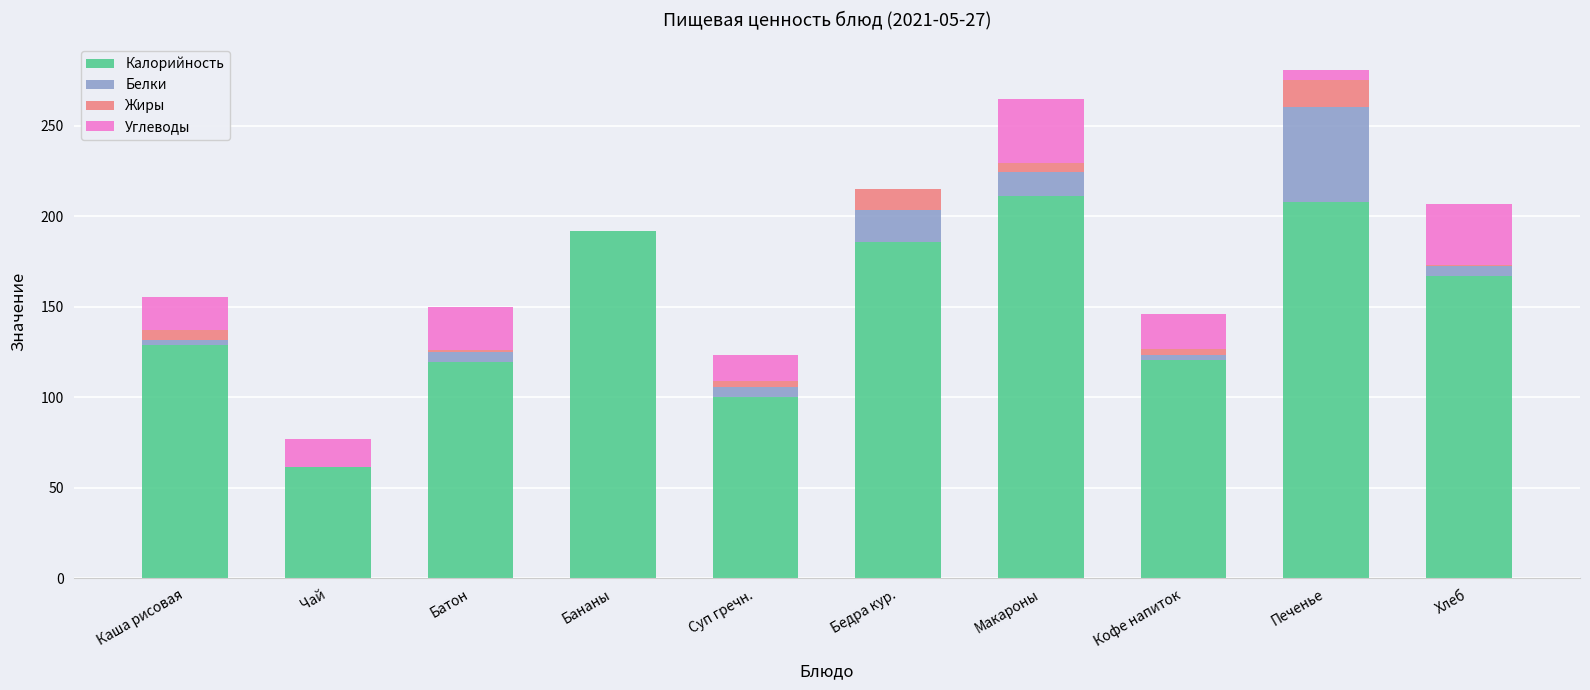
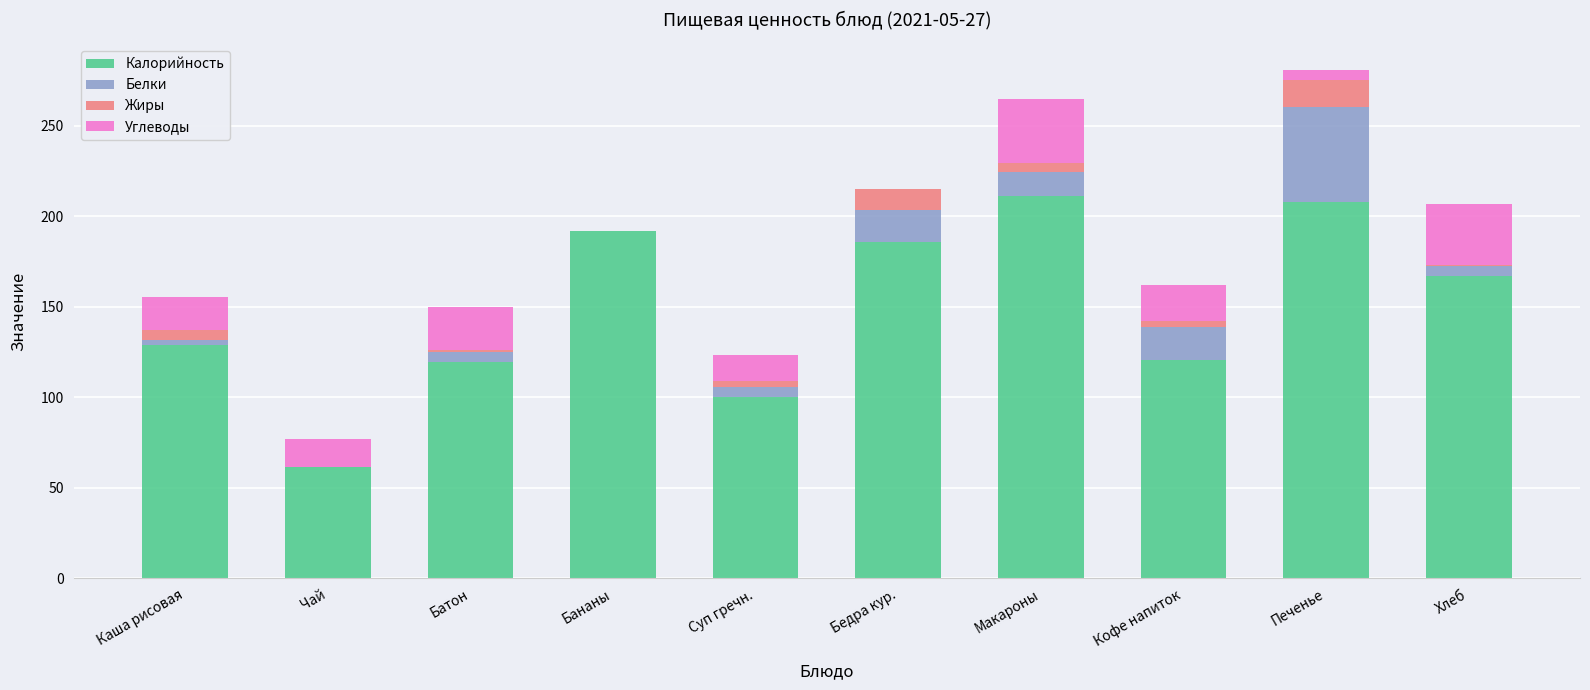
  {
    "Калорийность": {
      "Каша рисовая": 129,
      "Чай": 62,
      "Батон": 120,
      "Бананы": 192,
      "Суп гречн.": 100,
      "Бедра кур.": 186,
      "Макароны": 211,
      "Кофе напиток": 121,
      "Печенье": 208,
      "Хлеб": 167
    },
    "Белки": {
      "Каша рисовая": 3,
      "Батон": 6,
      "Бананы": 0,
      "Суп гречн.": 6,
      "Бедра кур.": 18,
      "Макароны": 13,
-     "Кофе напиток": 3,
+     "Кофе напиток": 18,
      "Печенье": 52,
      "Хлеб": 5
    },
    "Жиры": {
      "Каша рисовая": 5,
      "Бананы": 0,
      "Суп гречн.": 4,
      "Бедра кур.": 11,
      "Макароны": 5,
      "Кофе напиток": 3,
      "Печенье": 15
    },
    "Углеводы": {
      "Каша рисовая": 18,
      "Чай": 15,
      "Батон": 24,
      "Бананы": 0,
      "Суп гречн.": 14,
      "Бедра кур.": 0,
      "Макароны": 35,
      "Кофе напиток": 20,
      "Печенье": 5,
      "Хлеб": 34
    }
  }
